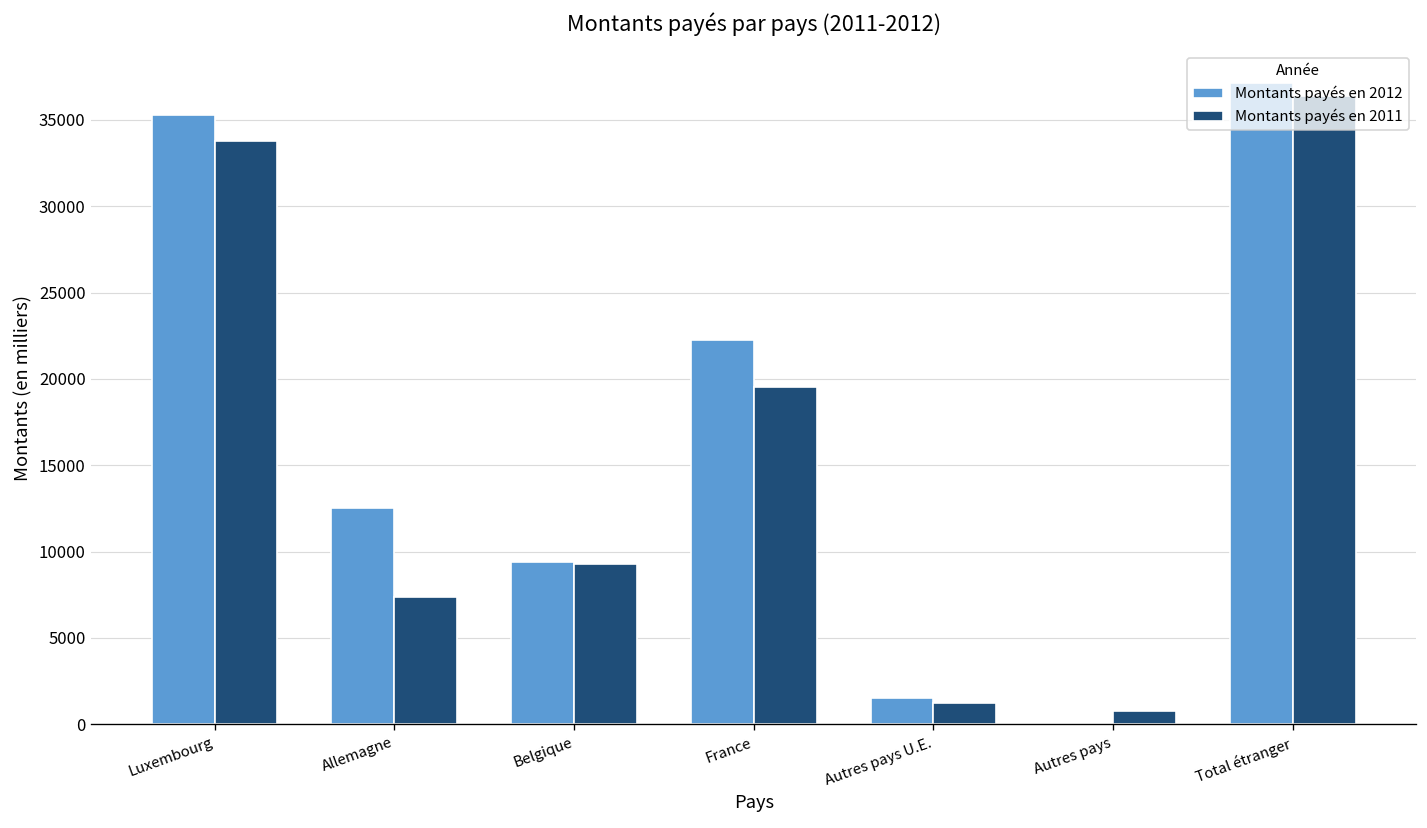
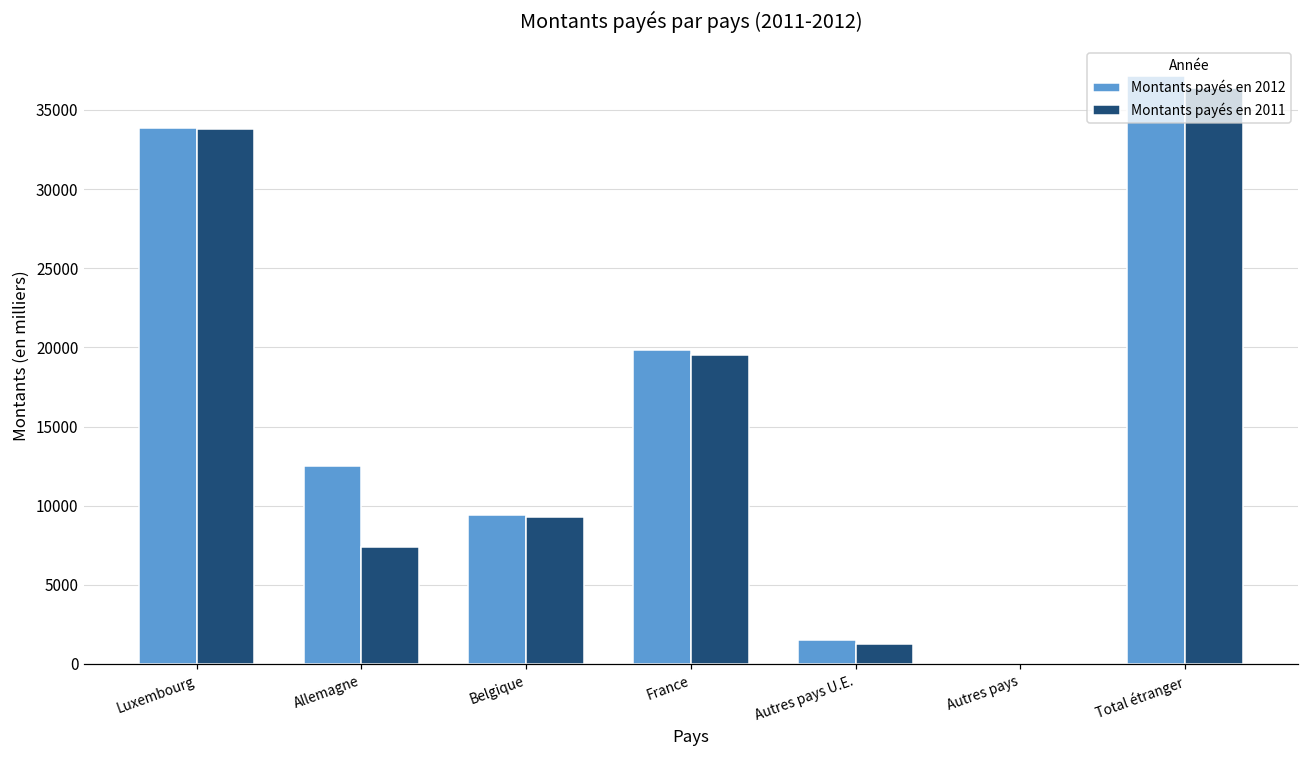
  {
    "Montants payés en 2012": {
-     "Luxembourg": 35300,
+     "Luxembourg": 33900,
      "Allemagne": 12500,
      "Belgique": 9400,
-     "France": 22200,
+     "France": 19800,
      "Autres pays U.E.": 1500
    },
    "Montants payés en 2011": {
      "Luxembourg": 33800,
      "Allemagne": 7400,
      "Belgique": 9300,
      "France": 19500,
      "Autres pays U.E.": 1300,
-     "Autres pays": 800
+     "Autres pays": 0
    }
  }
